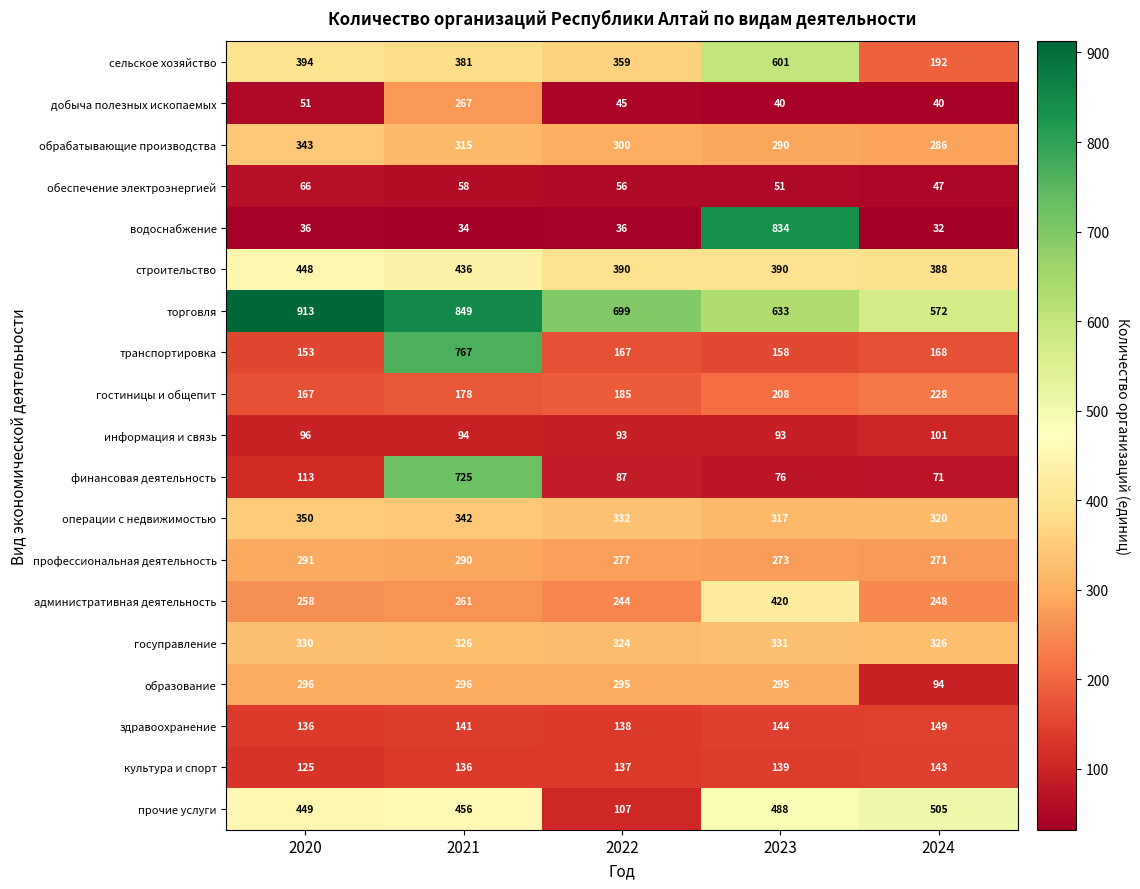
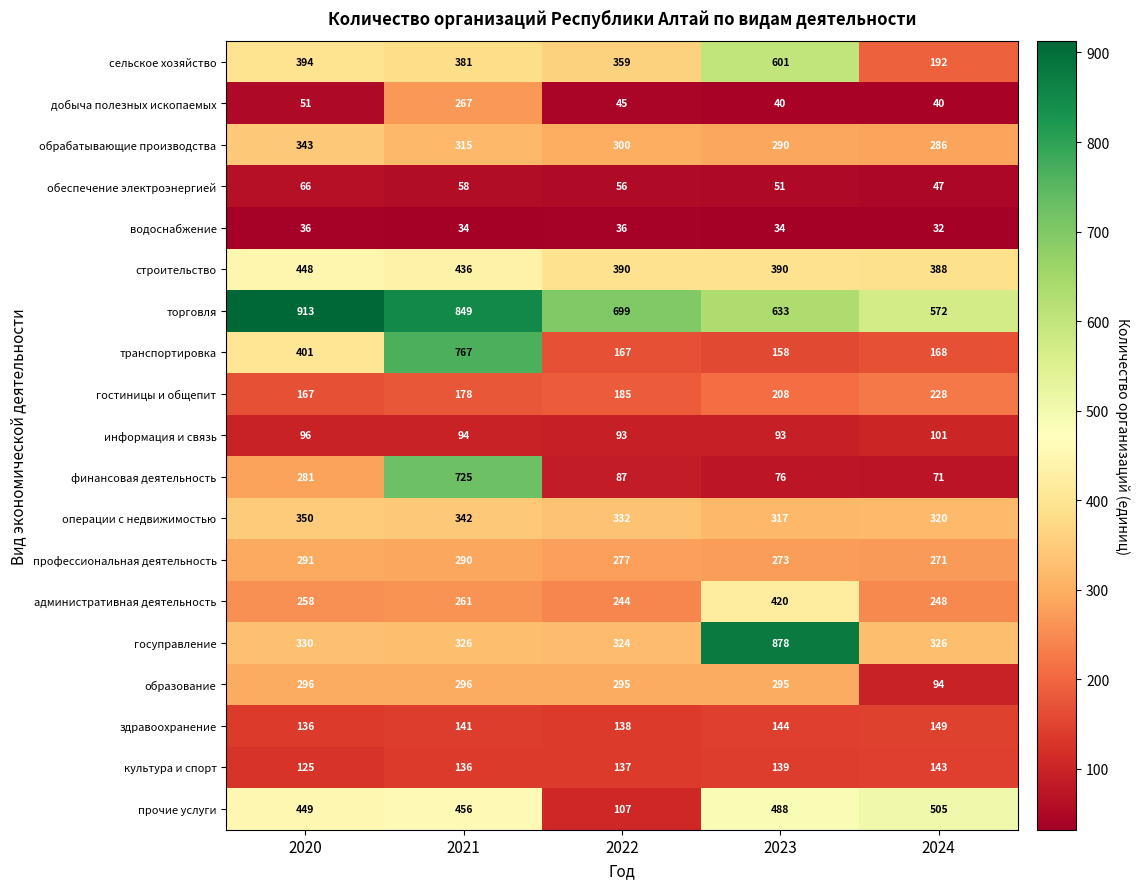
  {
    "сельское хозяйство": {
      "2020": 394,
      "2021": 381,
      "2022": 359,
      "2023": 601,
      "2024": 192
    },
    "добыча полезных ископаемых": {
      "2020": 51,
      "2021": 267,
      "2022": 45,
      "2023": 40,
      "2024": 40
    },
    "обрабатывающие производства": {
      "2020": 343,
      "2021": 315,
      "2022": 300,
      "2023": 290,
      "2024": 286
    },
    "обеспечение электроэнергией": {
      "2020": 66,
      "2021": 58,
      "2022": 56,
      "2023": 51,
      "2024": 47
    },
    "водоснабжение": {
      "2020": 36,
      "2021": 34,
      "2022": 36,
-     "2023": 834,
+     "2023": 34,
      "2024": 32
    },
    "строительство": {
      "2020": 448,
      "2021": 436,
      "2022": 390,
      "2023": 390,
      "2024": 388
    },
    "торговля": {
      "2020": 913,
      "2021": 849,
      "2022": 699,
      "2023": 633,
      "2024": 572
    },
    "транспортировка": {
-     "2020": 153,
+     "2020": 401,
      "2021": 767,
      "2022": 167,
      "2023": 158,
      "2024": 168
    },
    "гостиницы и общепит": {
      "2020": 167,
      "2021": 178,
      "2022": 185,
      "2023": 208,
      "2024": 228
    },
    "информация и связь": {
      "2020": 96,
      "2021": 94,
      "2022": 93,
      "2023": 93,
      "2024": 101
    },
    "финансовая деятельность": {
-     "2020": 113,
+     "2020": 281,
      "2021": 725,
      "2022": 87,
      "2023": 76,
      "2024": 71
    },
    "операции с недвижимостью": {
      "2020": 350,
      "2021": 342,
      "2022": 332,
      "2023": 317,
      "2024": 320
    },
    "профессиональная деятельность": {
      "2020": 291,
      "2021": 290,
      "2022": 277,
      "2023": 273,
      "2024": 271
    },
    "административная деятельность": {
      "2020": 258,
      "2021": 261,
      "2022": 244,
      "2023": 420,
      "2024": 248
    },
    "госуправление": {
      "2020": 330,
      "2021": 326,
      "2022": 324,
-     "2023": 331,
+     "2023": 878,
      "2024": 326
    },
    "образование": {
      "2020": 296,
      "2021": 296,
      "2022": 295,
      "2023": 295,
      "2024": 94
    },
    "здравоохранение": {
      "2020": 136,
      "2021": 141,
      "2022": 138,
      "2023": 144,
      "2024": 149
    },
    "культура и спорт": {
      "2020": 125,
      "2021": 136,
      "2022": 137,
      "2023": 139,
      "2024": 143
    },
    "прочие услуги": {
      "2020": 449,
      "2021": 456,
      "2022": 107,
      "2023": 488,
      "2024": 505
    }
  }
